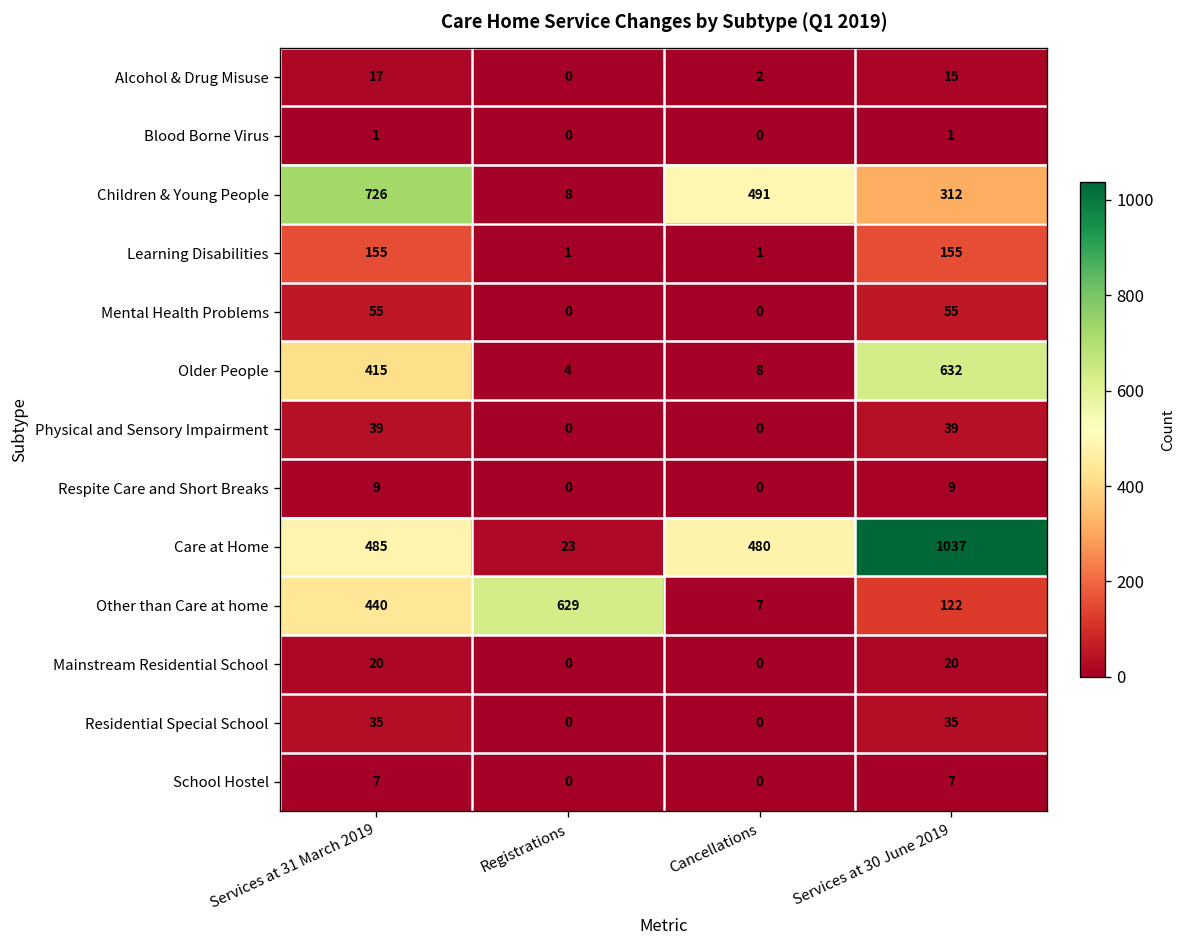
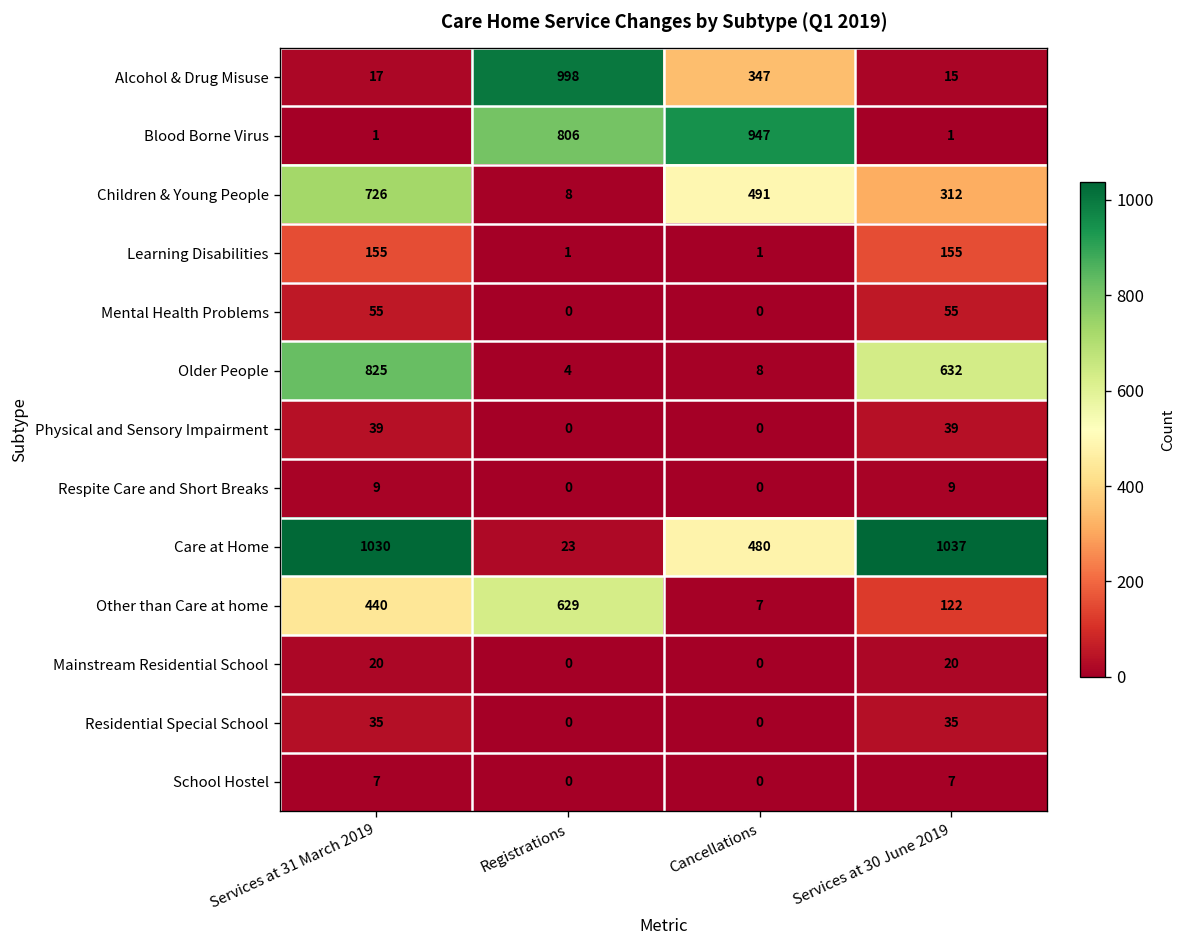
  {
    "Alcohol & Drug Misuse": {
      "Services at 31 March 2019": 17,
-     "Registrations": 0,
-     "Cancellations": 2,
+     "Registrations": 998,
+     "Cancellations": 347,
      "Services at 30 June 2019": 15
    },
    "Blood Borne Virus": {
      "Services at 31 March 2019": 1,
-     "Registrations": 0,
-     "Cancellations": 0,
+     "Registrations": 806,
+     "Cancellations": 947,
      "Services at 30 June 2019": 1
    },
    "Children & Young People": {
      "Services at 31 March 2019": 726,
      "Registrations": 8,
      "Cancellations": 491,
      "Services at 30 June 2019": 312
    },
    "Learning Disabilities": {
      "Services at 31 March 2019": 155,
      "Registrations": 1,
      "Cancellations": 1,
      "Services at 30 June 2019": 155
    },
    "Mental Health Problems": {
      "Services at 31 March 2019": 55,
      "Registrations": 0,
      "Cancellations": 0,
      "Services at 30 June 2019": 55
    },
    "Older People": {
-     "Services at 31 March 2019": 415,
+     "Services at 31 March 2019": 825,
      "Registrations": 4,
      "Cancellations": 8,
      "Services at 30 June 2019": 632
    },
    "Physical and Sensory Impairment": {
      "Services at 31 March 2019": 39,
      "Registrations": 0,
      "Cancellations": 0,
      "Services at 30 June 2019": 39
    },
    "Respite Care and Short Breaks": {
      "Services at 31 March 2019": 9,
      "Registrations": 0,
      "Cancellations": 0,
      "Services at 30 June 2019": 9
    },
    "Care at Home": {
-     "Services at 31 March 2019": 485,
+     "Services at 31 March 2019": 1030,
      "Registrations": 23,
      "Cancellations": 480,
      "Services at 30 June 2019": 1037
    },
    "Other than Care at home": {
      "Services at 31 March 2019": 440,
      "Registrations": 629,
      "Cancellations": 7,
      "Services at 30 June 2019": 122
    },
    "Mainstream Residential School": {
      "Services at 31 March 2019": 20,
      "Registrations": 0,
      "Cancellations": 0,
      "Services at 30 June 2019": 20
    },
    "Residential Special School": {
      "Services at 31 March 2019": 35,
      "Registrations": 0,
      "Cancellations": 0,
      "Services at 30 June 2019": 35
    },
    "School Hostel": {
      "Services at 31 March 2019": 7,
      "Registrations": 0,
      "Cancellations": 0,
      "Services at 30 June 2019": 7
    }
  }
